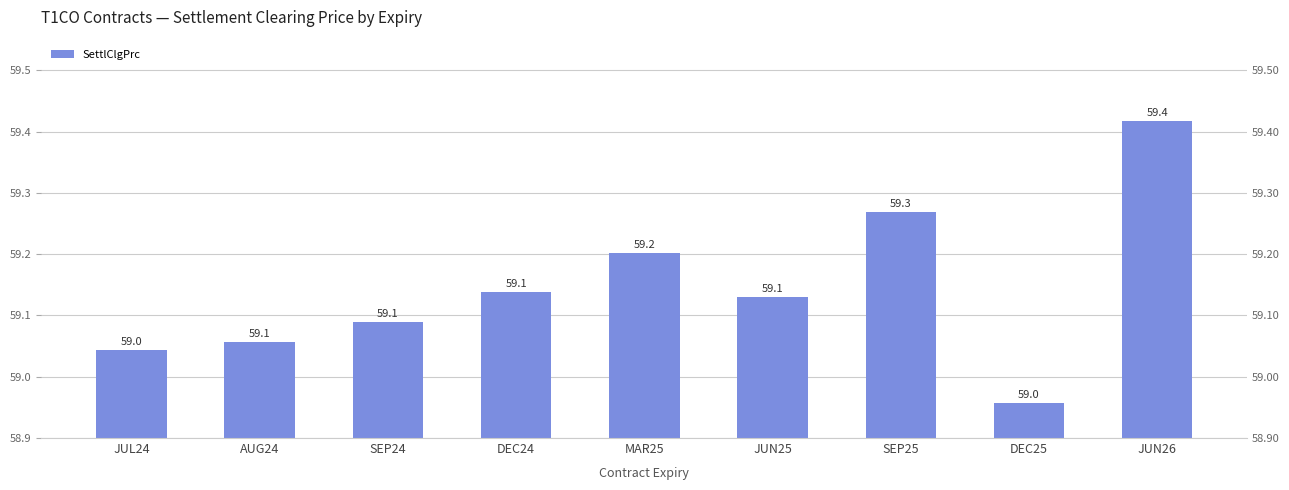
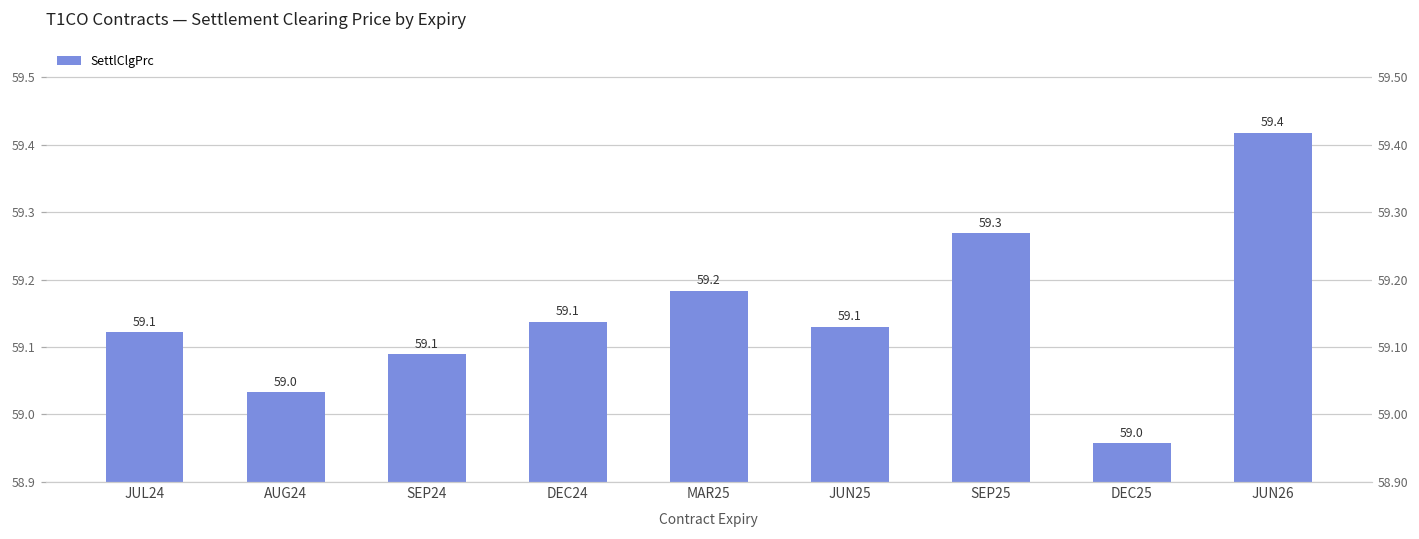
  {
-   "JUL24": 59.0,
-   "AUG24": 59.1,
+   "JUL24": 59.1,
+   "AUG24": 59.0,
    "SEP24": 59.1,
    "DEC24": 59.1,
-   "MAR25": 59.20,
+   "MAR25": 59.18,
    "JUN25": 59.1,
    "SEP25": 59.3,
    "DEC25": 59.0,
    "JUN26": 59.4
  }
